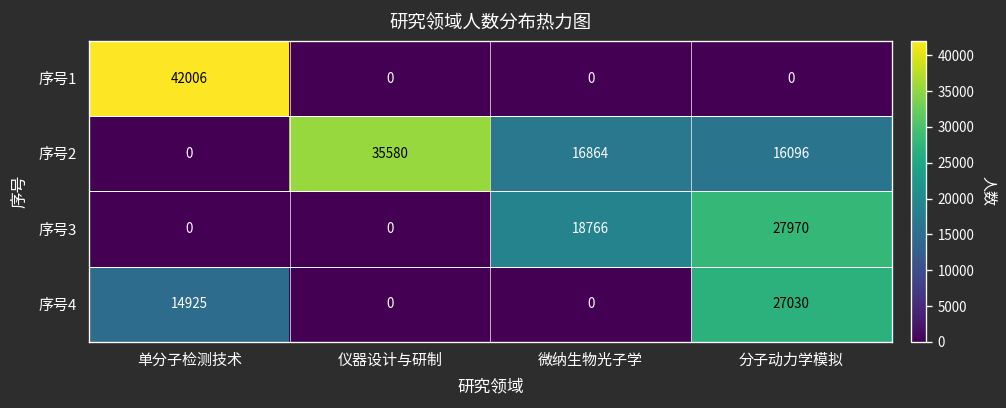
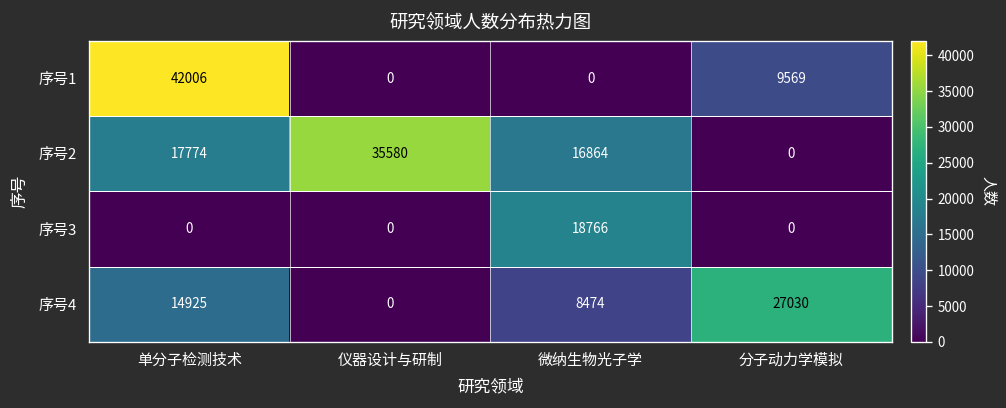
  {
    "序号1": {
      "单分子检测技术": 42006,
      "仪器设计与研制": 0,
      "微纳生物光子学": 0,
-     "分子动力学模拟": 0
+     "分子动力学模拟": 9569
    },
    "序号2": {
-     "单分子检测技术": 0,
+     "单分子检测技术": 17774,
      "仪器设计与研制": 35580,
      "微纳生物光子学": 16864,
-     "分子动力学模拟": 16096
+     "分子动力学模拟": 0
    },
    "序号3": {
      "单分子检测技术": 0,
      "仪器设计与研制": 0,
      "微纳生物光子学": 18766,
-     "分子动力学模拟": 27970
+     "分子动力学模拟": 0
    },
    "序号4": {
      "单分子检测技术": 14925,
      "仪器设计与研制": 0,
-     "微纳生物光子学": 0,
+     "微纳生物光子学": 8474,
      "分子动力学模拟": 27030
    }
  }
